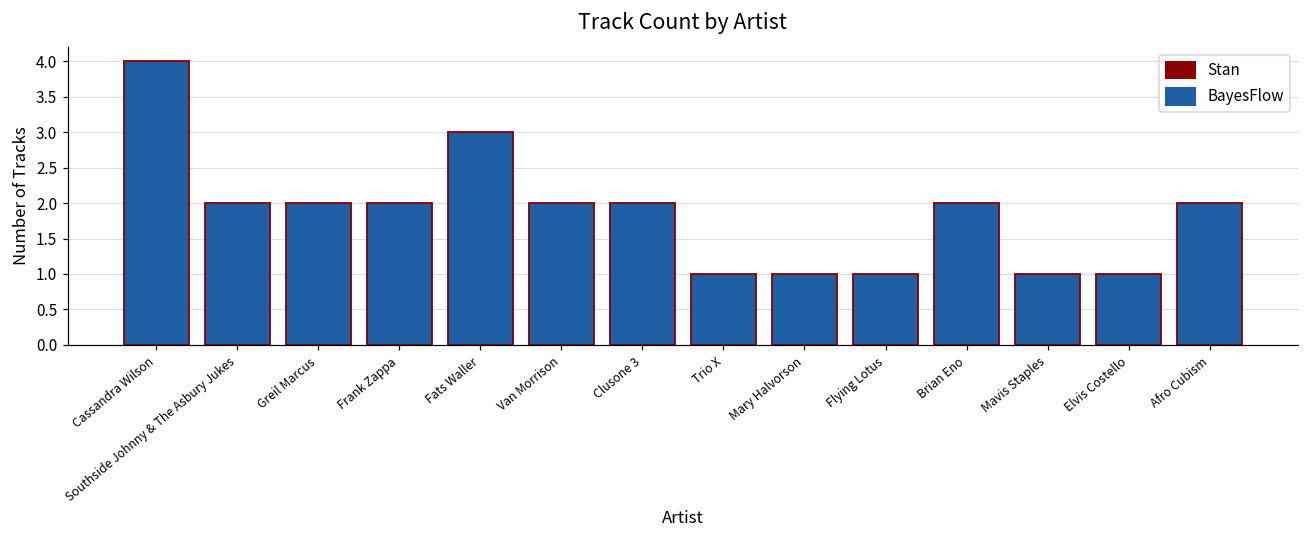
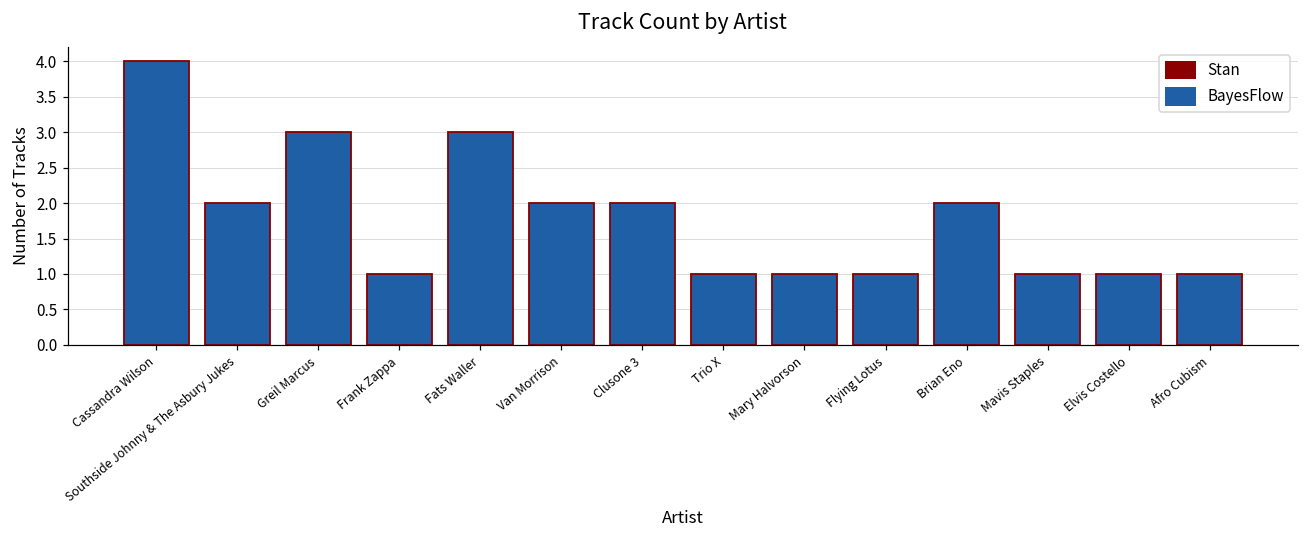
  {
    "Cassandra Wilson": 4,
    "Southside Johnny & The Asbury Jukes": 2,
-   "Greil Marcus": 2,
-   "Frank Zappa": 2,
+   "Greil Marcus": 3,
+   "Frank Zappa": 1,
    "Fats Waller": 3,
    "Van Morrison": 2,
    "Clusone 3": 2,
    "Trio X": 1,
    "Mary Halvorson": 1,
    "Flying Lotus": 1,
    "Brian Eno": 2,
    "Mavis Staples": 1,
    "Elvis Costello": 1,
-   "Afro Cubism": 2
+   "Afro Cubism": 1
  }
